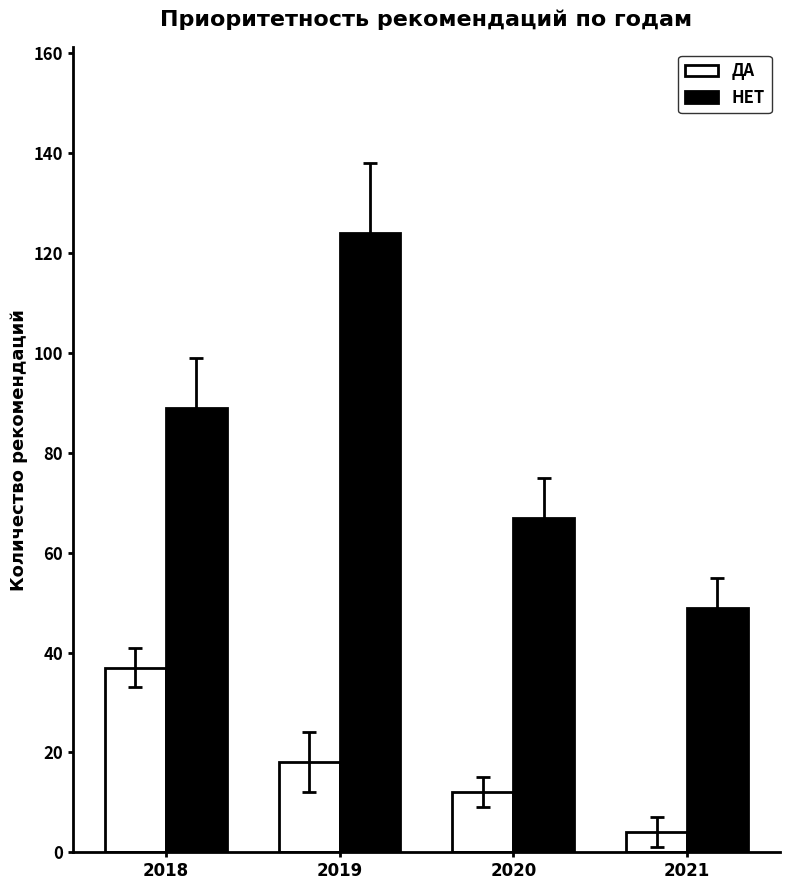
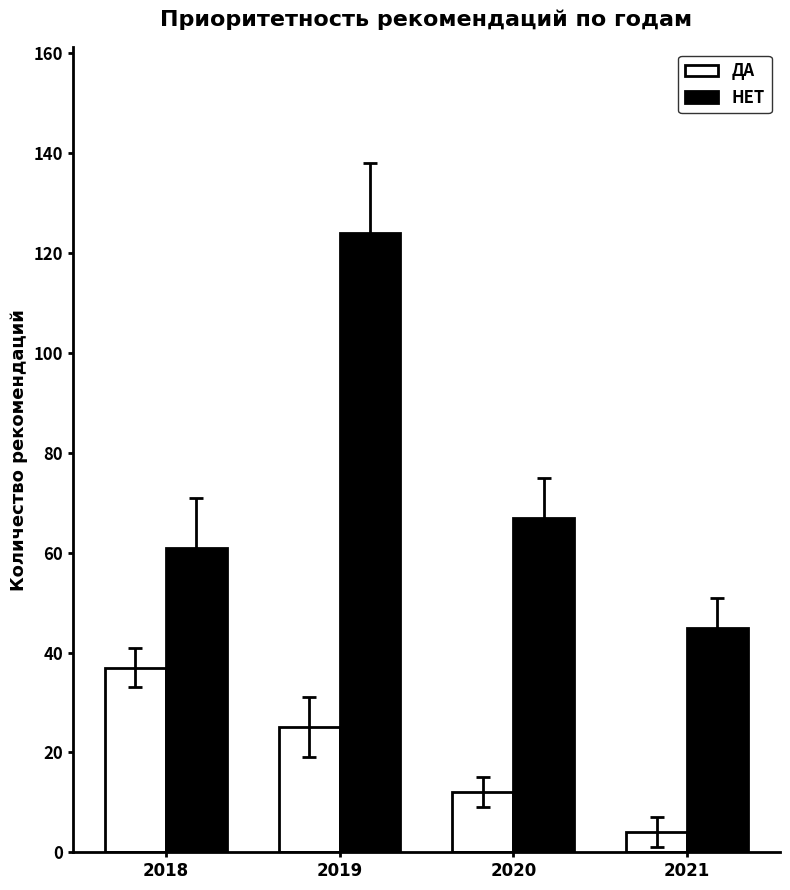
  {
    "ДА": {
      "2018": 37,
-     "2019": 18,
+     "2019": 25,
      "2020": 12,
      "2021": 4
    },
    "НЕТ": {
-     "2018": 89,
+     "2018": 61,
      "2019": 124,
      "2020": 67,
-     "2021": 49
+     "2021": 45
    }
  }
